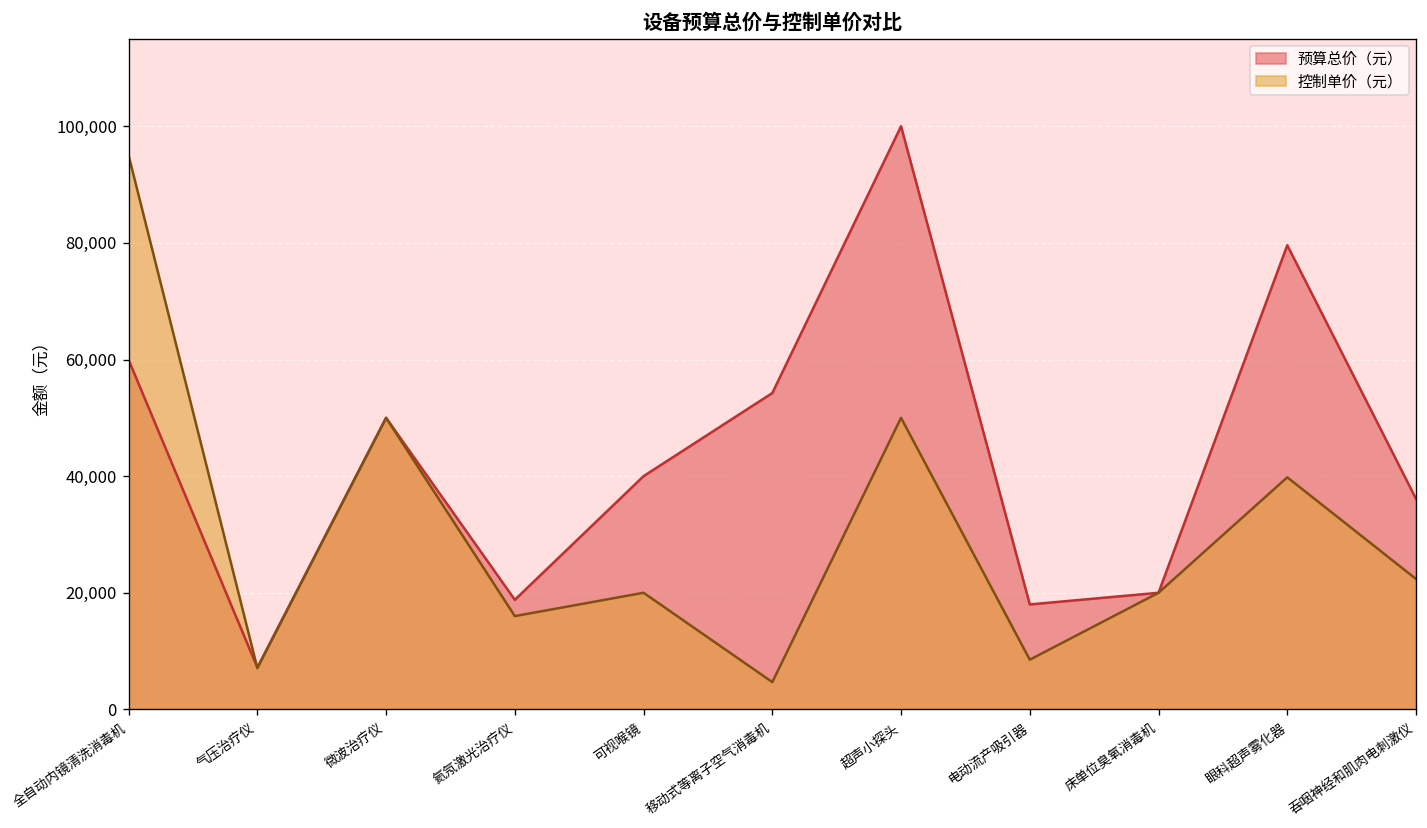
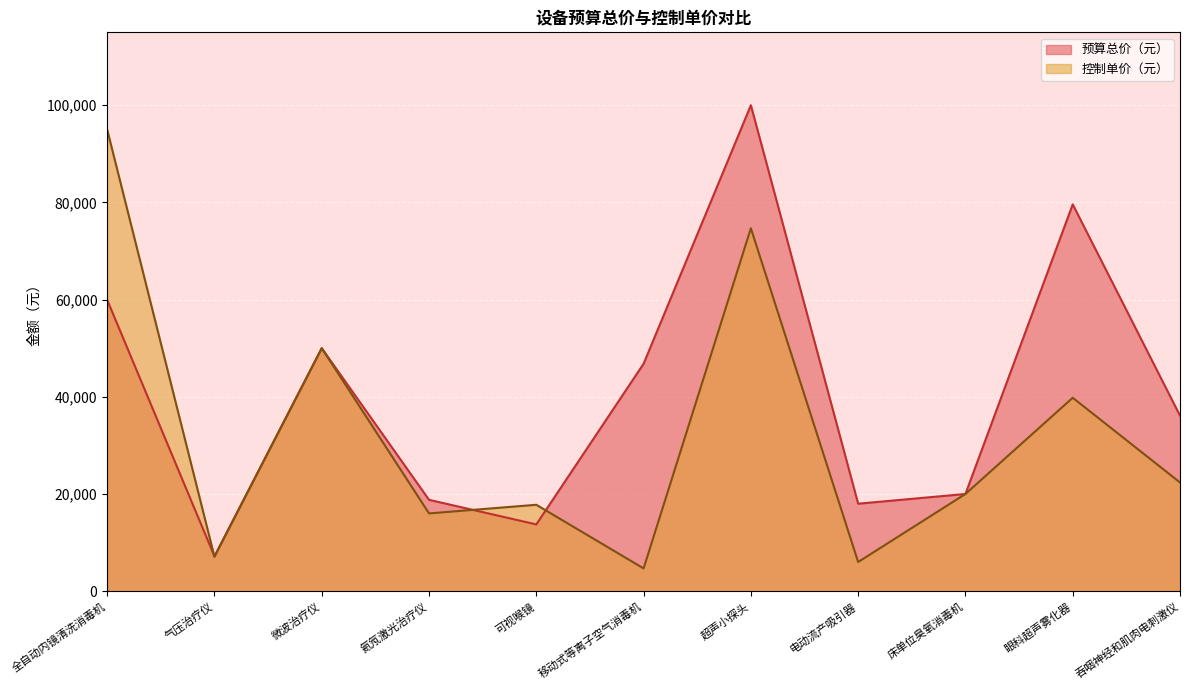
  {
    "预算总价（元）": {
      "全自动内镜清洗消毒机": "60,000",
      "氦氖激光治疗仪": "19,000",
-     "可视喉镜": "40,000",
-     "移动式等离子空气消毒机": "54,000",
+     "可视喉镜": "14,000",
+     "移动式等离子空气消毒机": "47,000",
      "超声小探头": "100,000",
      "电动流产吸引器": "18,000",
      "眼科超声雾化器": "80,000",
      "吞咽神经和肌肉电刺激仪": "36,000"
    },
    "控制单价（元）": {
      "全自动内镜清洗消毒机": "95,000",
      "氦氖激光治疗仪": "16,000",
-     "可视喉镜": "20,000",
+     "可视喉镜": "18,000",
      "移动式等离子空气消毒机": "5,000",
-     "超声小探头": "50,000",
-     "电动流产吸引器": "9,000",
+     "超声小探头": "75,000",
+     "电动流产吸引器": "6,000",
      "眼科超声雾化器": "40,000",
      "吞咽神经和肌肉电刺激仪": "22,000"
    }
  }
